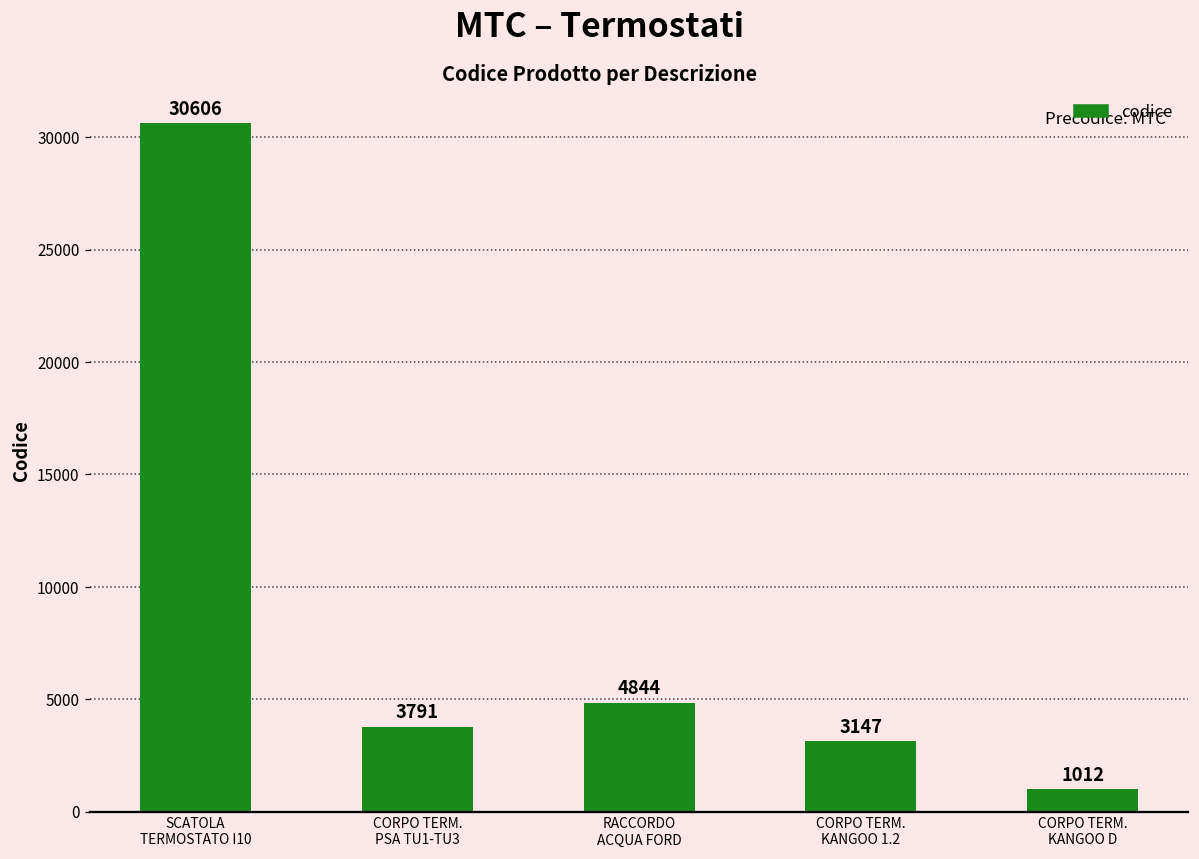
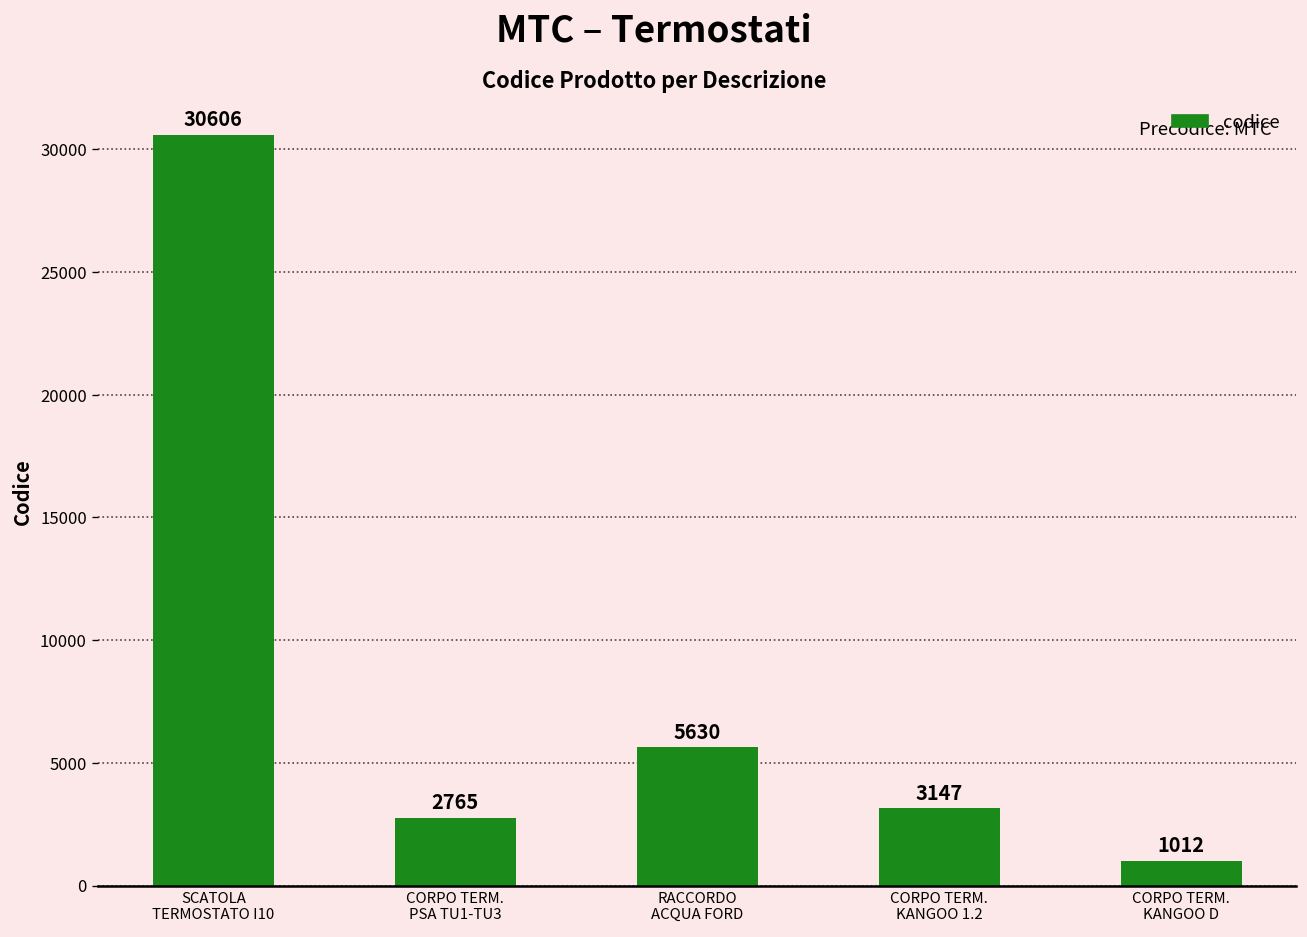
  {
    "SCATOLA TERMOSTATO I10": 30606,
-   "CORPO TERM. PSA TU1-TU3": 3791,
-   "RACCORDO ACQUA FORD": 4844,
+   "CORPO TERM. PSA TU1-TU3": 2765,
+   "RACCORDO ACQUA FORD": 5630,
    "CORPO TERM. KANGOO 1.2": 3147,
    "CORPO TERM. KANGOO D": 1012
  }
